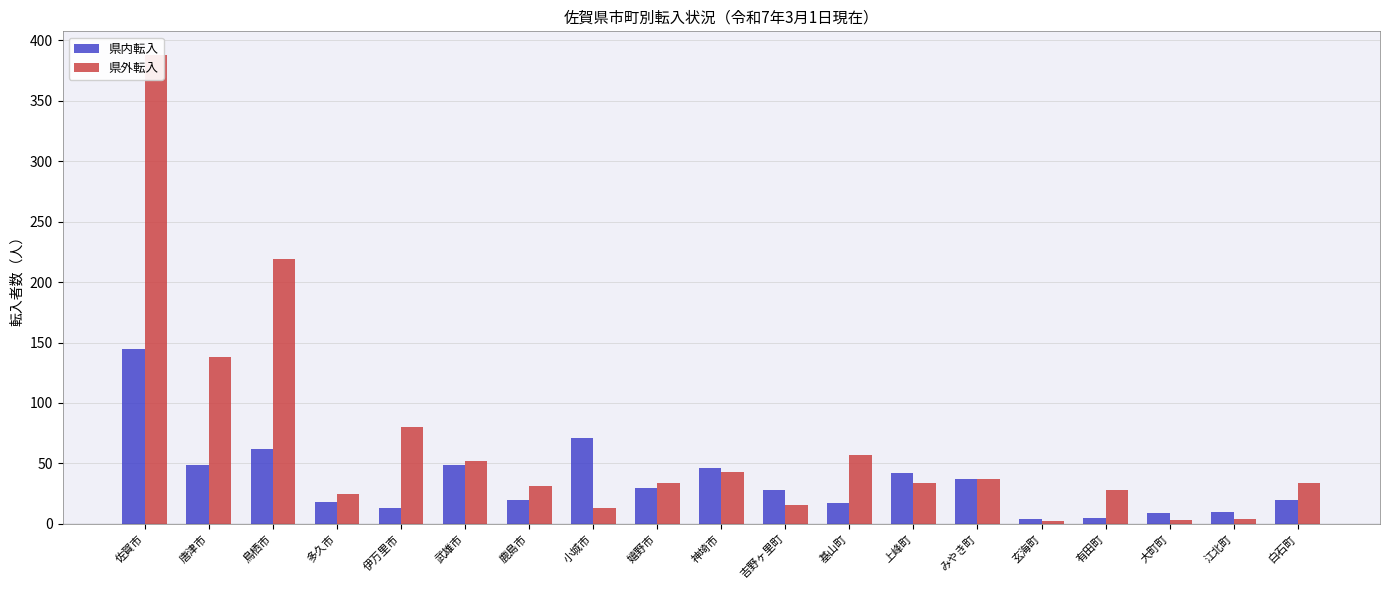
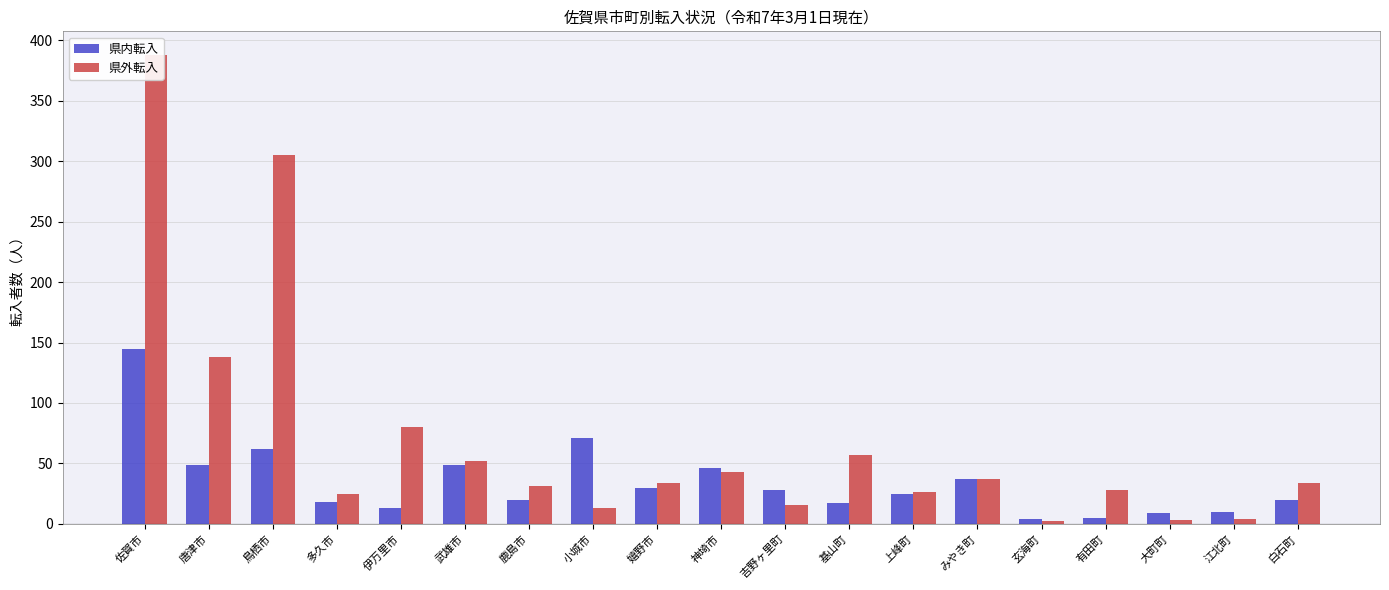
  {
    "県内転入": {
      "佐賀市": 145,
      "唐津市": 49,
      "鳥栖市": 62,
      "多久市": 18,
      "伊万里市": 13,
      "武雄市": 49,
      "鹿島市": 20,
      "小城市": 71,
      "嬉野市": 30,
      "神埼市": 46,
      "吉野ヶ里町": 28,
      "基山町": 17,
-     "上峰町": 42,
+     "上峰町": 25,
      "みやき町": 37,
      "玄海町": 4,
      "有田町": 5,
      "大町町": 9,
      "江北町": 10,
      "白石町": 20
    },
    "県外転入": {
      "唐津市": 138,
-     "鳥栖市": 219,
+     "鳥栖市": 305,
      "多久市": 25,
      "伊万里市": 80,
      "武雄市": 52,
      "鹿島市": 31,
      "小城市": 13,
      "嬉野市": 34,
      "神埼市": 43,
      "吉野ヶ里町": 16,
      "基山町": 57,
-     "上峰町": 34,
+     "上峰町": 26,
      "みやき町": 37,
      "有田町": 28,
      "大町町": 3,
      "江北町": 4,
      "白石町": 34
    }
  }
